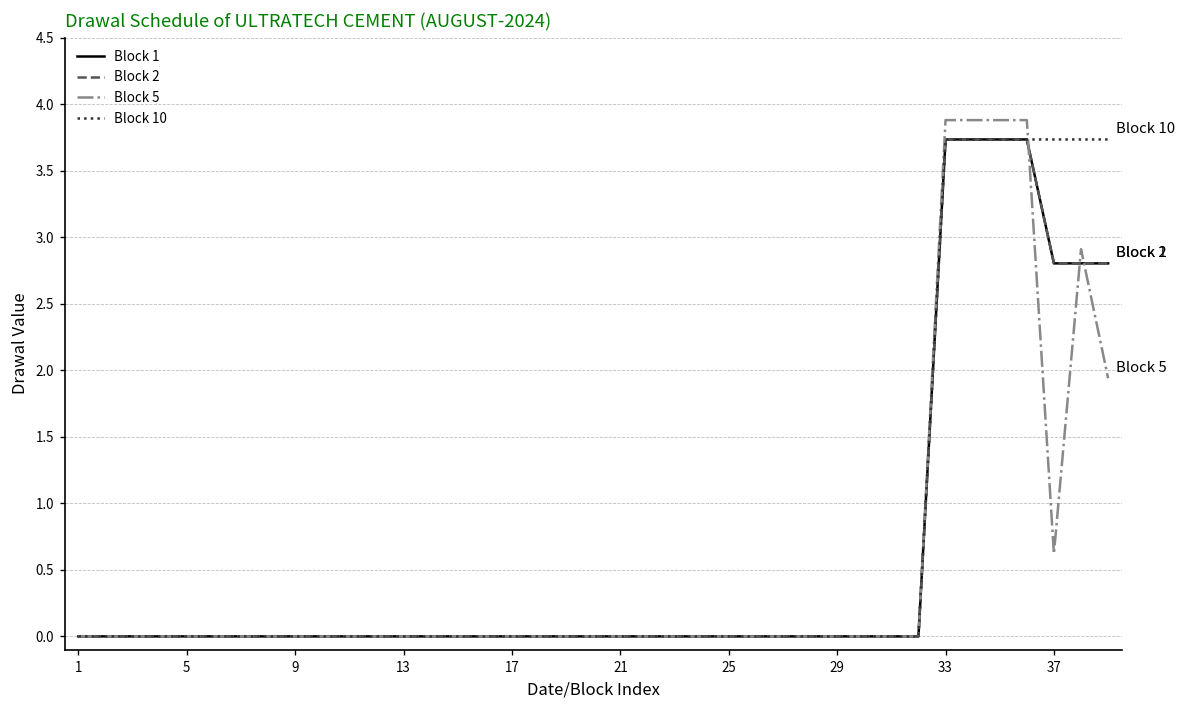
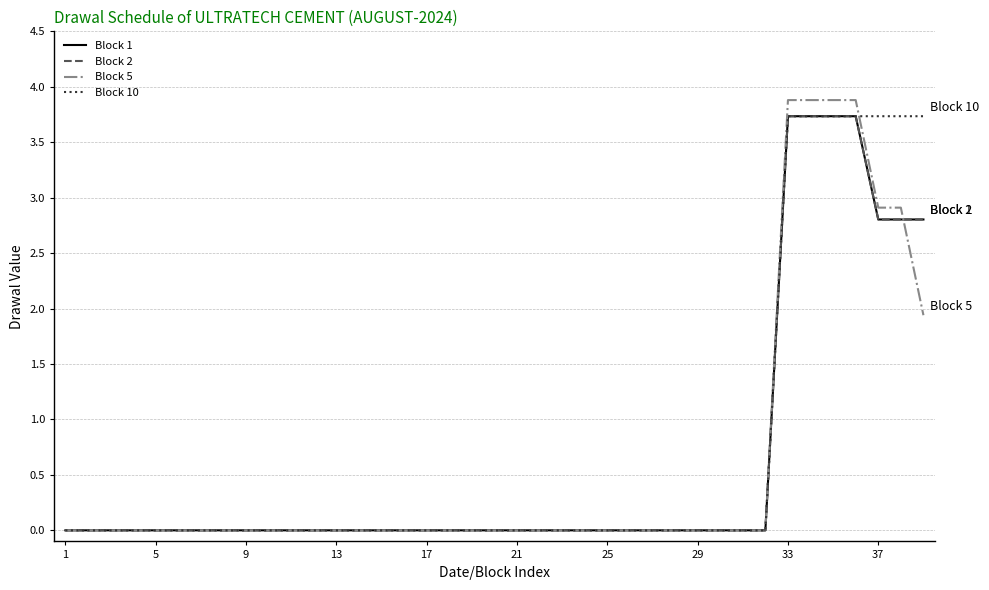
  {
    "Block 5": {
      "33": 3.88,
-     "37": 0.62
+     "37": 2.91
    }
  }
